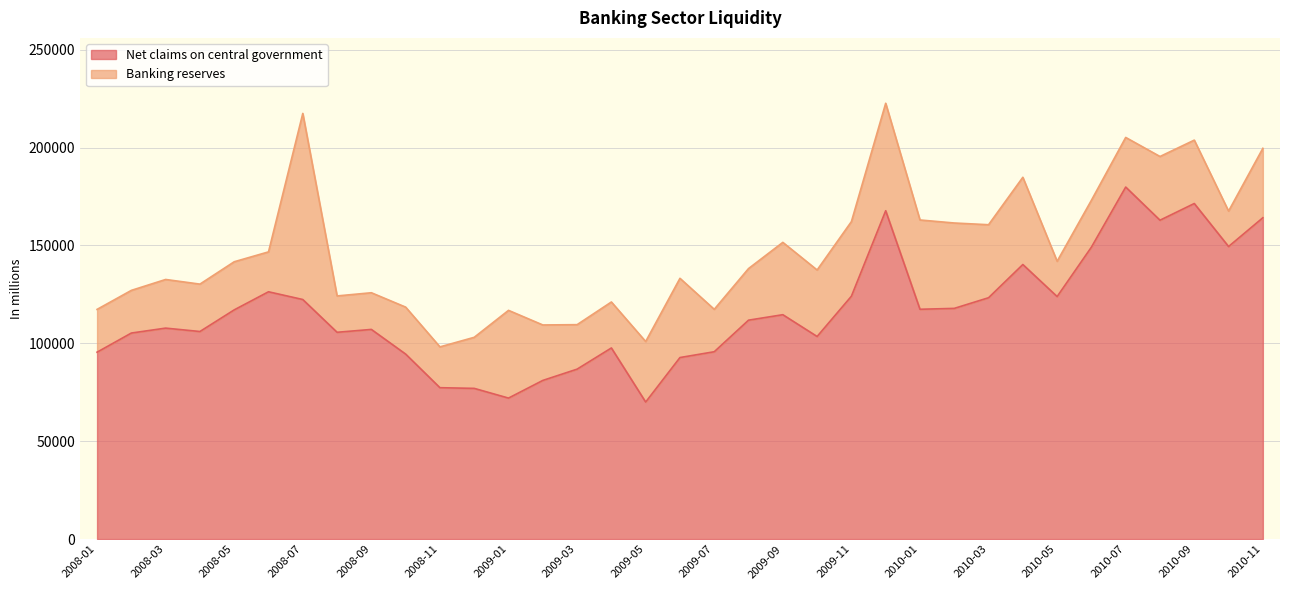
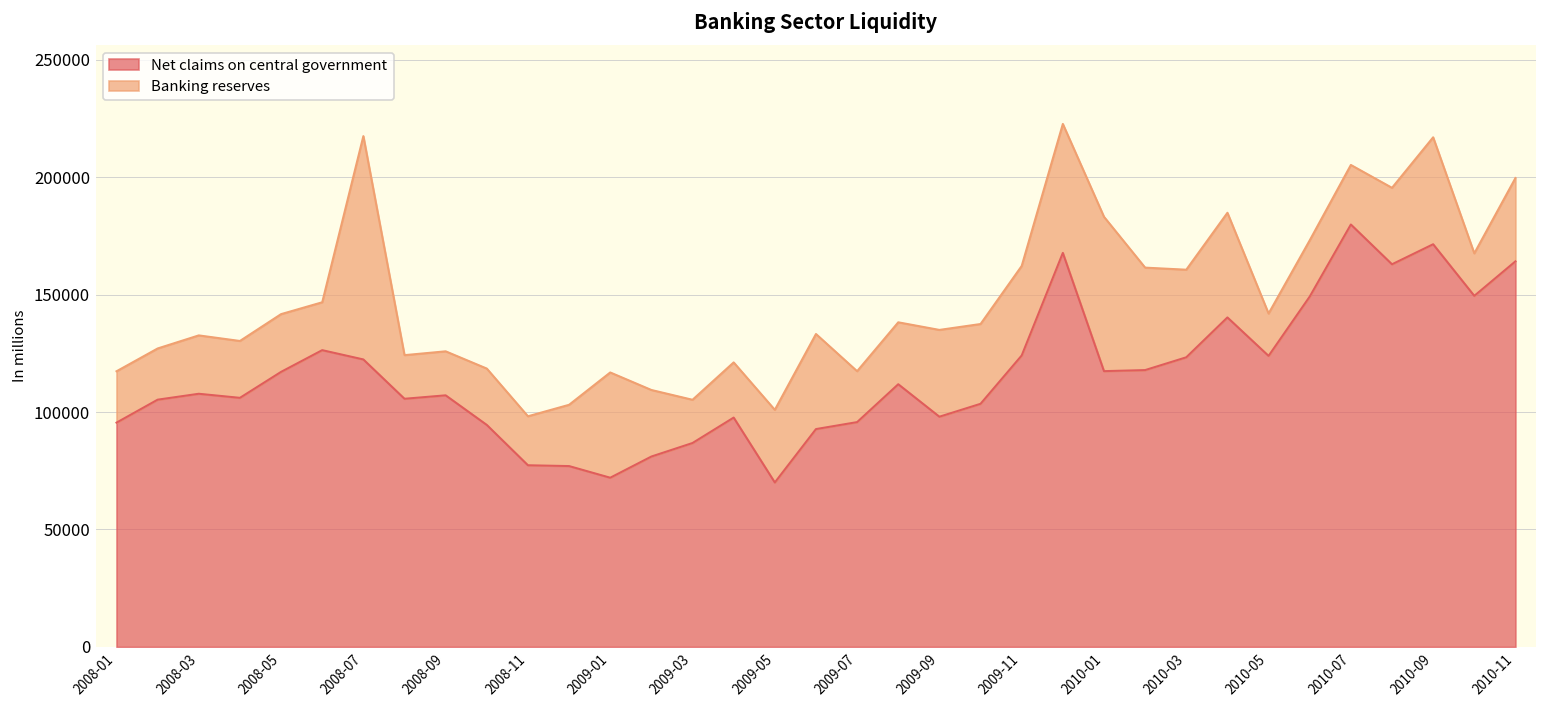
  {
    "Net claims on central government": {
      "2008-01": 95000,
      "2008-03": 108000,
      "2008-05": 117000,
      "2008-07": 122000,
      "2008-09": 107000,
      "2008-11": 77000,
      "2009-01": 72000,
      "2009-03": 87000,
      "2009-05": 70000,
      "2009-07": 96000,
-     "2009-09": 115000,
+     "2009-09": 98000,
      "2009-11": 124000,
      "2010-01": 117000,
      "2010-03": 123000,
      "2010-05": 124000,
      "2010-07": 180000,
      "2010-09": 171000,
      "2010-11": 164000
    },
    "Banking reserves": {
      "2008-01": 22000,
      "2008-03": 25000,
      "2008-05": 25000,
      "2008-07": 95000,
      "2008-09": 19000,
      "2008-11": 21000,
      "2009-01": 45000,
-     "2009-03": 23000,
+     "2009-03": 18000,
      "2009-05": 31000,
      "2009-07": 22000,
      "2009-09": 37000,
      "2009-11": 38000,
-     "2010-01": 46000,
+     "2010-01": 66000,
      "2010-03": 37000,
      "2010-05": 18000,
      "2010-07": 25000,
-     "2010-09": 32000,
+     "2010-09": 46000,
      "2010-11": 35000
    }
  }
